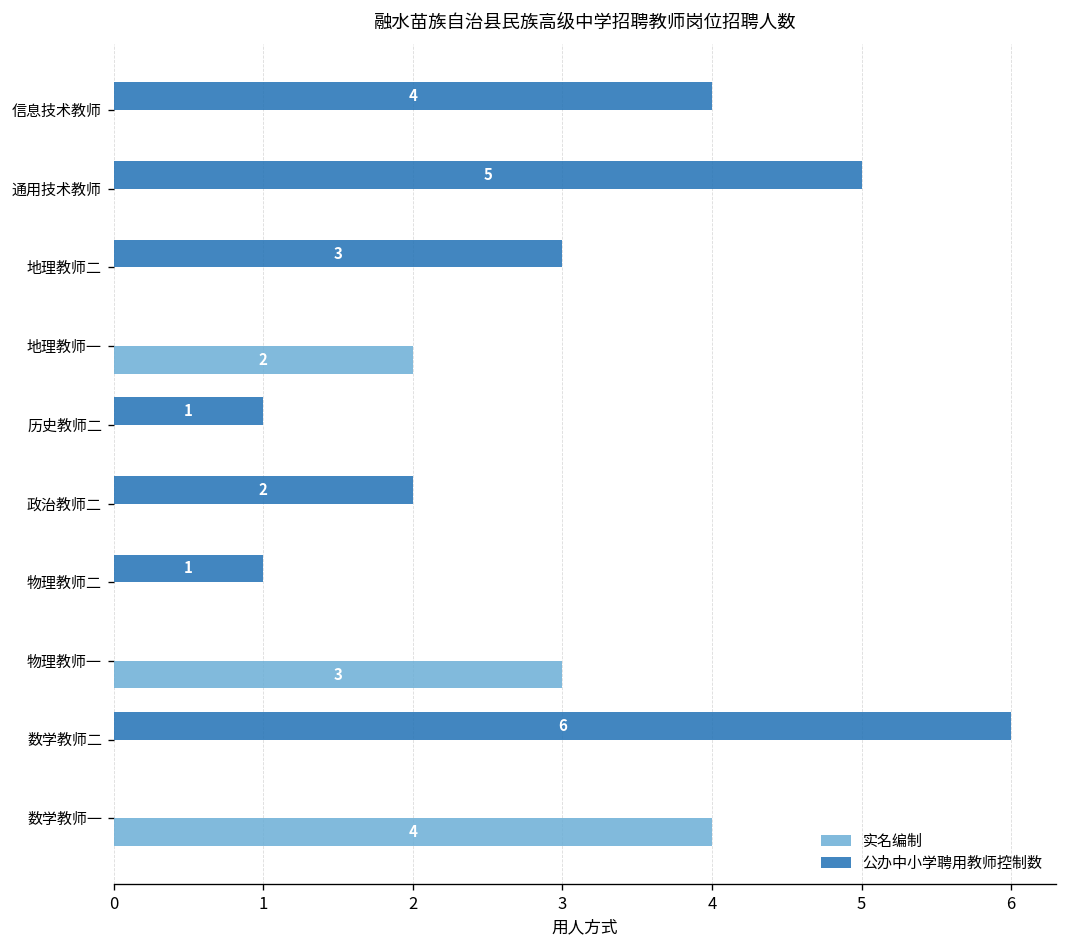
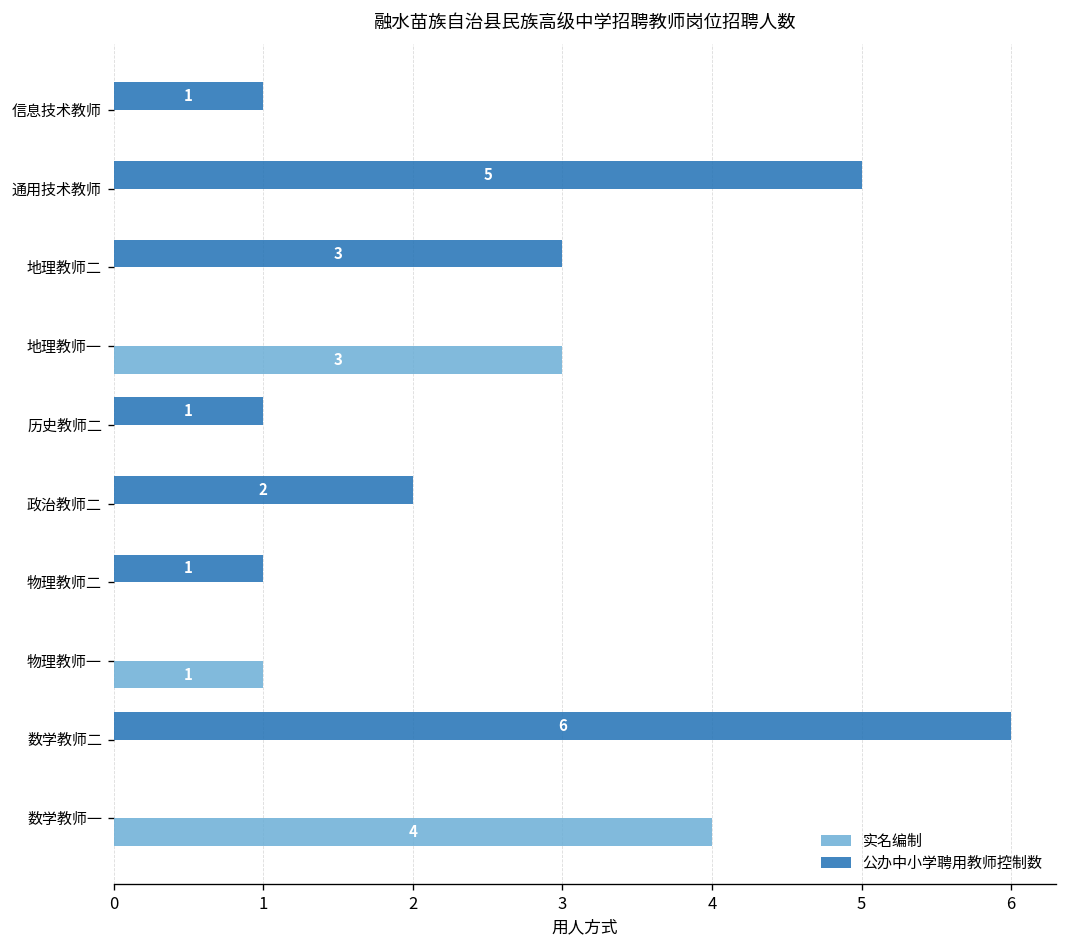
  {
    "实名编制": {
-     "地理教师一": 2,
-     "物理教师一": 3,
+     "地理教师一": 3,
+     "物理教师一": 1,
      "数学教师一": 4
    },
    "公办中小学聘用教师控制数": {
-     "信息技术教师": 4,
+     "信息技术教师": 1,
      "通用技术教师": 5,
      "地理教师二": 3,
      "历史教师二": 1,
      "政治教师二": 2,
      "物理教师二": 1,
      "数学教师二": 6
    }
  }
